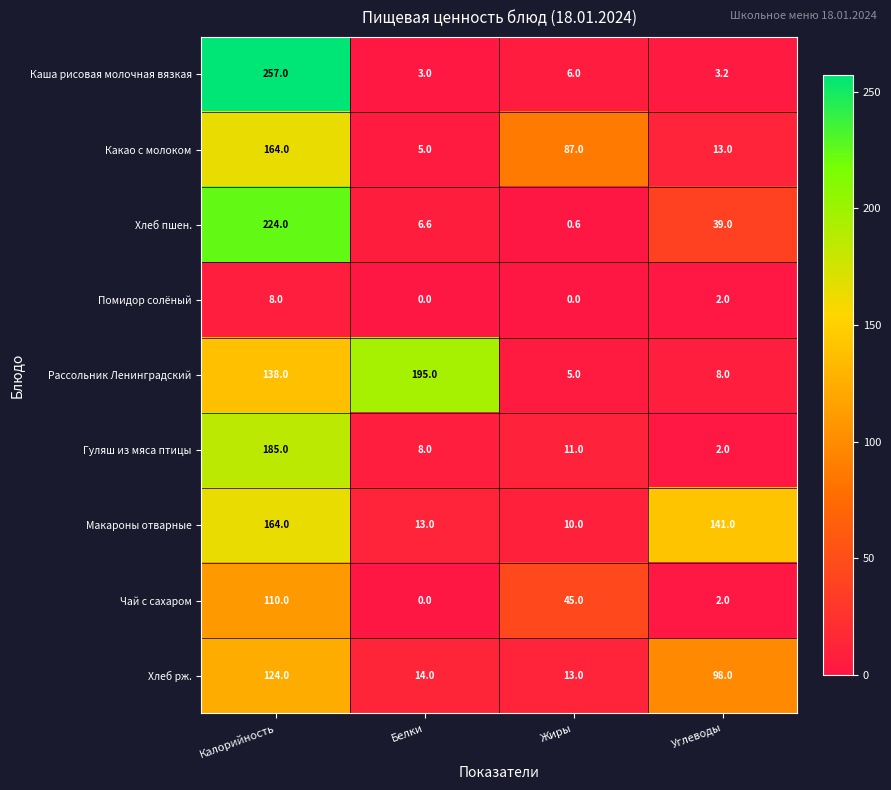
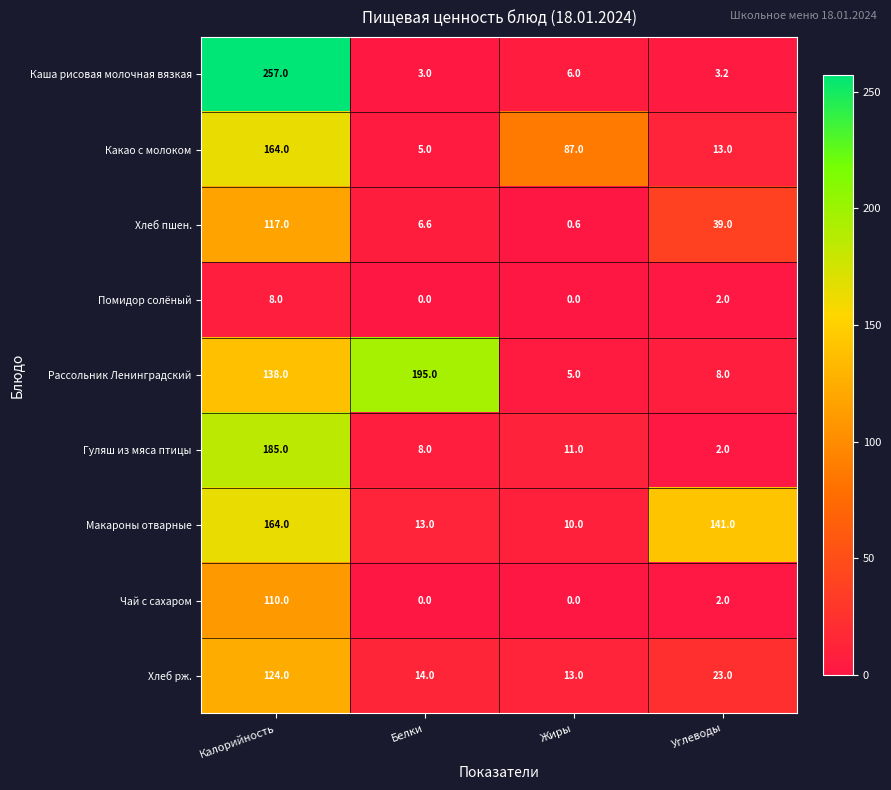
  {
    "Каша рисовая молочная вязкая": {
      "Калорийность": 257.0,
      "Белки": 3.0,
      "Жиры": 6.0,
      "Углеводы": 3.2
    },
    "Какао с молоком": {
      "Калорийность": 164.0,
      "Белки": 5.0,
      "Жиры": 87.0,
      "Углеводы": 13.0
    },
    "Хлеб пшен.": {
-     "Калорийность": 224.0,
+     "Калорийность": 117.0,
      "Белки": 6.6,
      "Жиры": 0.6,
      "Углеводы": 39.0
    },
    "Помидор солёный": {
      "Калорийность": 8.0,
      "Белки": 0.0,
      "Жиры": 0.0,
      "Углеводы": 2.0
    },
    "Рассольник Ленинградский": {
      "Калорийность": 138.0,
      "Белки": 195.0,
      "Жиры": 5.0,
      "Углеводы": 8.0
    },
    "Гуляш из мяса птицы": {
      "Калорийность": 185.0,
      "Белки": 8.0,
      "Жиры": 11.0,
      "Углеводы": 2.0
    },
    "Макароны отварные": {
      "Калорийность": 164.0,
      "Белки": 13.0,
      "Жиры": 10.0,
      "Углеводы": 141.0
    },
    "Чай с сахаром": {
      "Калорийность": 110.0,
      "Белки": 0.0,
-     "Жиры": 45.0,
+     "Жиры": 0.0,
      "Углеводы": 2.0
    },
    "Хлеб рж.": {
      "Калорийность": 124.0,
      "Белки": 14.0,
      "Жиры": 13.0,
-     "Углеводы": 98.0
+     "Углеводы": 23.0
    }
  }
